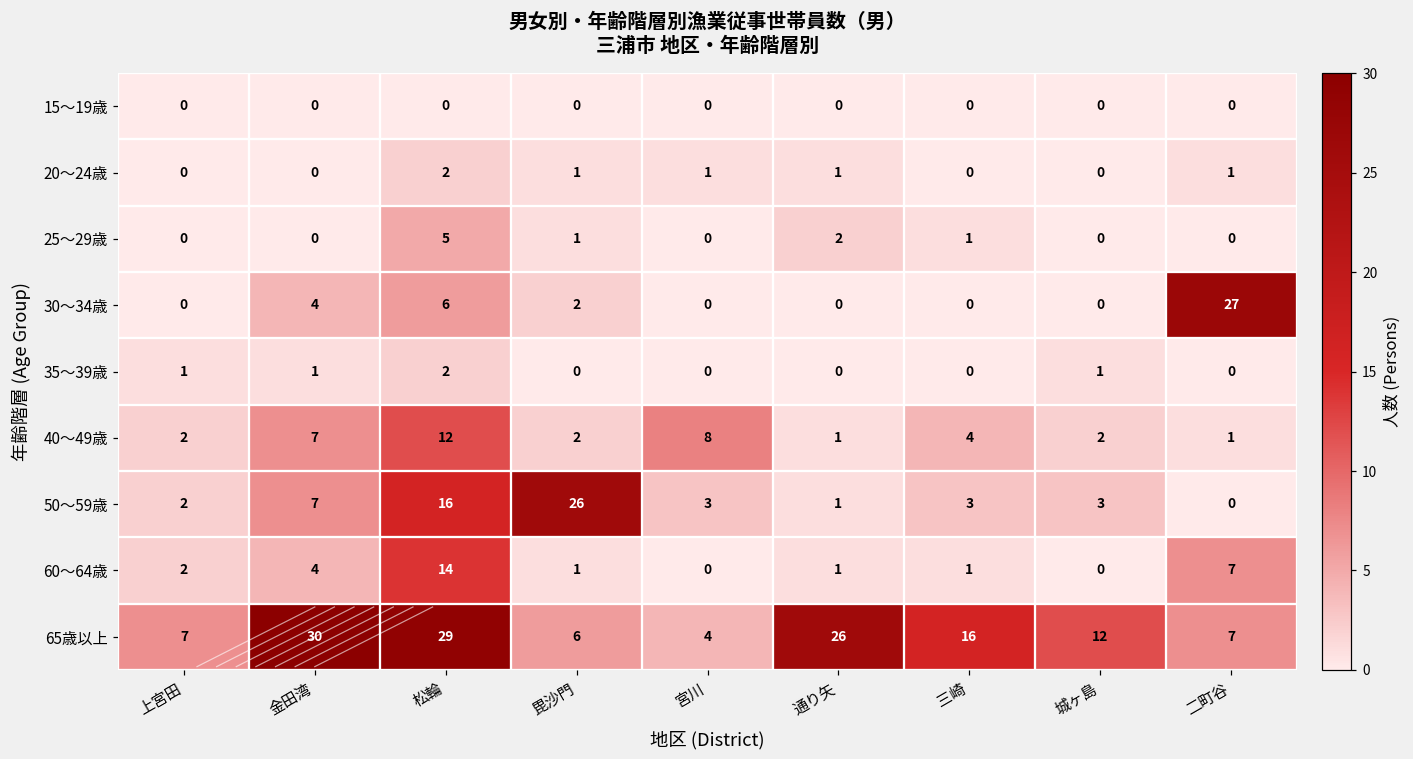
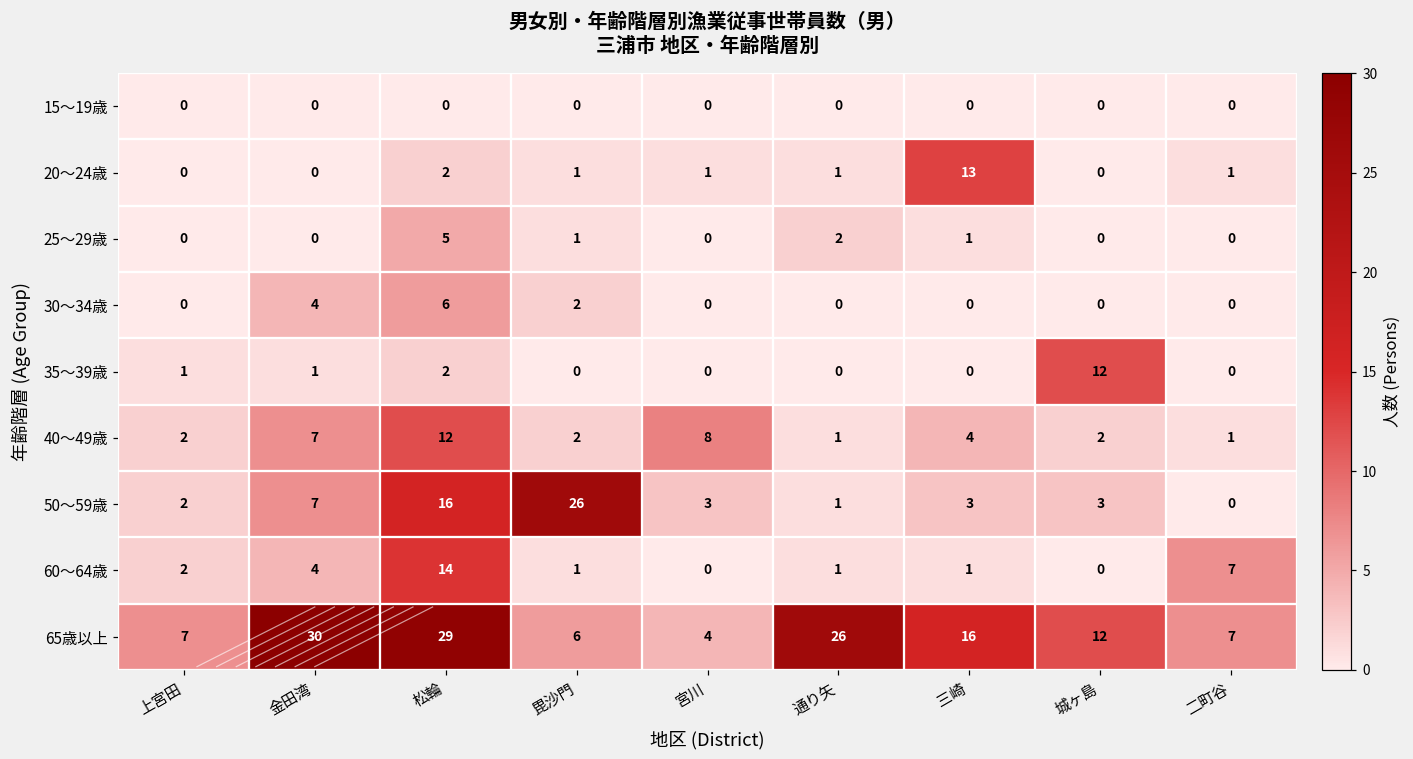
  {
    "15～19歳": {
      "上宮田": 0,
      "金田湾": 0,
      "松輪": 0,
      "毘沙門": 0,
      "宮川": 0,
      "通り矢": 0,
      "三崎": 0,
      "城ヶ島": 0,
      "二町谷": 0
    },
    "20～24歳": {
      "上宮田": 0,
      "金田湾": 0,
      "松輪": 2,
      "毘沙門": 1,
      "宮川": 1,
      "通り矢": 1,
-     "三崎": 0,
+     "三崎": 13,
      "城ヶ島": 0,
      "二町谷": 1
    },
    "25～29歳": {
      "上宮田": 0,
      "金田湾": 0,
      "松輪": 5,
      "毘沙門": 1,
      "宮川": 0,
      "通り矢": 2,
      "三崎": 1,
      "城ヶ島": 0,
      "二町谷": 0
    },
    "30～34歳": {
      "上宮田": 0,
      "金田湾": 4,
      "松輪": 6,
      "毘沙門": 2,
      "宮川": 0,
      "通り矢": 0,
      "三崎": 0,
      "城ヶ島": 0,
-     "二町谷": 27
+     "二町谷": 0
    },
    "35～39歳": {
      "上宮田": 1,
      "金田湾": 1,
      "松輪": 2,
      "毘沙門": 0,
      "宮川": 0,
      "通り矢": 0,
      "三崎": 0,
-     "城ヶ島": 1,
+     "城ヶ島": 12,
      "二町谷": 0
    },
    "40～49歳": {
      "上宮田": 2,
      "金田湾": 7,
      "松輪": 12,
      "毘沙門": 2,
      "宮川": 8,
      "通り矢": 1,
      "三崎": 4,
      "城ヶ島": 2,
      "二町谷": 1
    },
    "50～59歳": {
      "上宮田": 2,
      "金田湾": 7,
      "松輪": 16,
      "毘沙門": 26,
      "宮川": 3,
      "通り矢": 1,
      "三崎": 3,
      "城ヶ島": 3,
      "二町谷": 0
    },
    "60～64歳": {
      "上宮田": 2,
      "金田湾": 4,
      "松輪": 14,
      "毘沙門": 1,
      "宮川": 0,
      "通り矢": 1,
      "三崎": 1,
      "城ヶ島": 0,
      "二町谷": 7
    },
    "65歳以上": {
      "上宮田": 7,
      "金田湾": 30,
      "松輪": 29,
      "毘沙門": 6,
      "宮川": 4,
      "通り矢": 26,
      "三崎": 16,
      "城ヶ島": 12,
      "二町谷": 7
    }
  }
